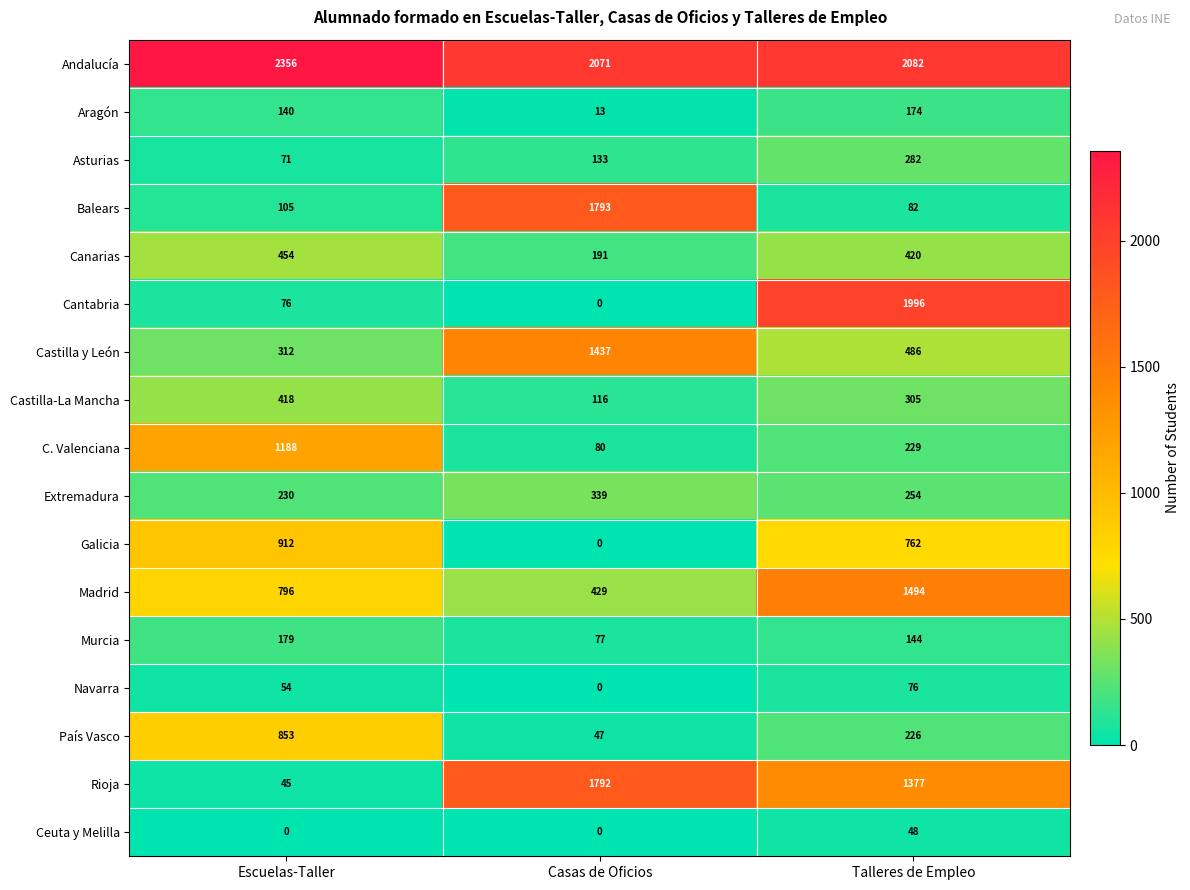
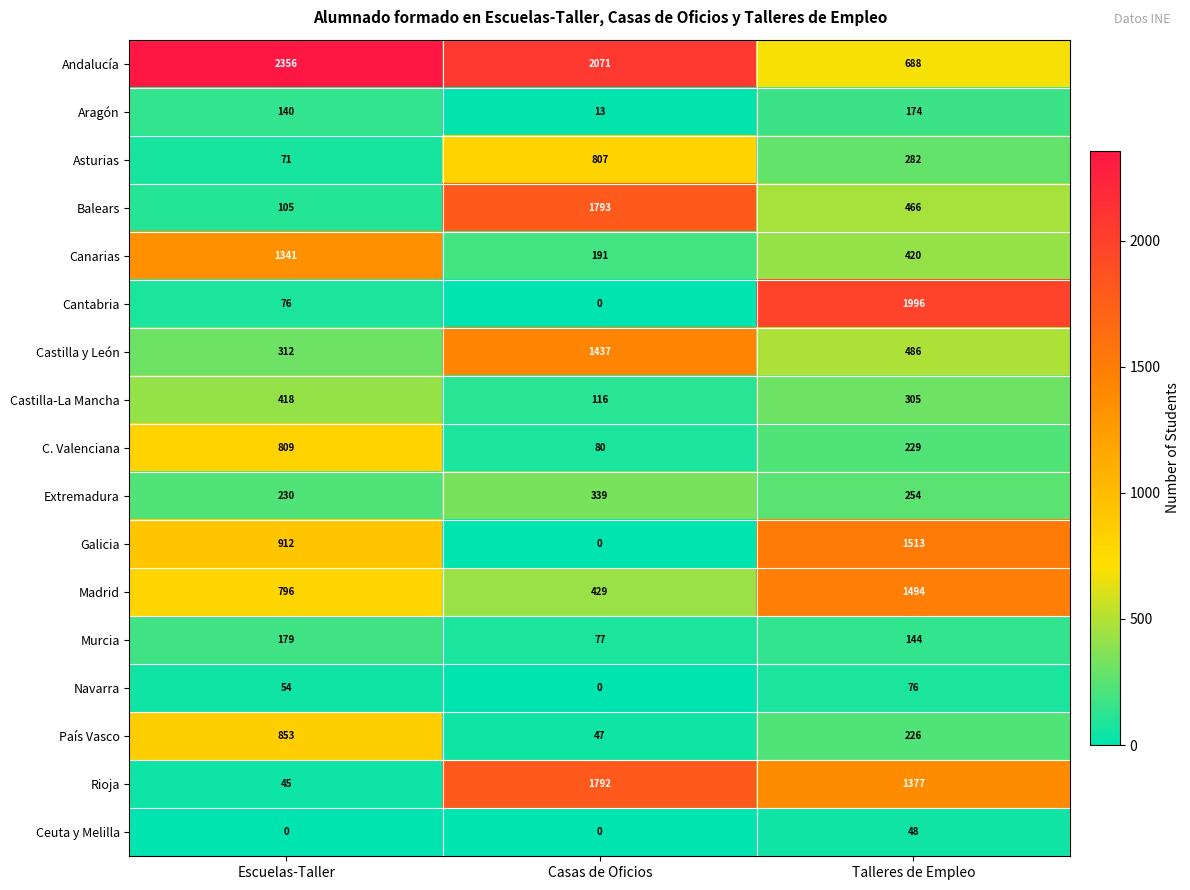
  {
    "Andalucía": {
      "Escuelas-Taller": 2356,
      "Casas de Oficios": 2071,
-     "Talleres de Empleo": 2082
+     "Talleres de Empleo": 688
    },
    "Aragón": {
      "Escuelas-Taller": 140,
      "Casas de Oficios": 13,
      "Talleres de Empleo": 174
    },
    "Asturias": {
      "Escuelas-Taller": 71,
-     "Casas de Oficios": 133,
+     "Casas de Oficios": 807,
      "Talleres de Empleo": 282
    },
    "Balears": {
      "Escuelas-Taller": 105,
      "Casas de Oficios": 1793,
-     "Talleres de Empleo": 82
+     "Talleres de Empleo": 466
    },
    "Canarias": {
-     "Escuelas-Taller": 454,
+     "Escuelas-Taller": 1341,
      "Casas de Oficios": 191,
      "Talleres de Empleo": 420
    },
    "Cantabria": {
      "Escuelas-Taller": 76,
      "Casas de Oficios": 0,
      "Talleres de Empleo": 1996
    },
    "Castilla y León": {
      "Escuelas-Taller": 312,
      "Casas de Oficios": 1437,
      "Talleres de Empleo": 486
    },
    "Castilla-La Mancha": {
      "Escuelas-Taller": 418,
      "Casas de Oficios": 116,
      "Talleres de Empleo": 305
    },
    "C. Valenciana": {
-     "Escuelas-Taller": 1188,
+     "Escuelas-Taller": 809,
      "Casas de Oficios": 80,
      "Talleres de Empleo": 229
    },
    "Extremadura": {
      "Escuelas-Taller": 230,
      "Casas de Oficios": 339,
      "Talleres de Empleo": 254
    },
    "Galicia": {
      "Escuelas-Taller": 912,
      "Casas de Oficios": 0,
-     "Talleres de Empleo": 762
+     "Talleres de Empleo": 1513
    },
    "Madrid": {
      "Escuelas-Taller": 796,
      "Casas de Oficios": 429,
      "Talleres de Empleo": 1494
    },
    "Murcia": {
      "Escuelas-Taller": 179,
      "Casas de Oficios": 77,
      "Talleres de Empleo": 144
    },
    "Navarra": {
      "Escuelas-Taller": 54,
      "Casas de Oficios": 0,
      "Talleres de Empleo": 76
    },
    "País Vasco": {
      "Escuelas-Taller": 853,
      "Casas de Oficios": 47,
      "Talleres de Empleo": 226
    },
    "Rioja": {
      "Escuelas-Taller": 45,
      "Casas de Oficios": 1792,
      "Talleres de Empleo": 1377
    },
    "Ceuta y Melilla": {
      "Escuelas-Taller": 0,
      "Casas de Oficios": 0,
      "Talleres de Empleo": 48
    }
  }
